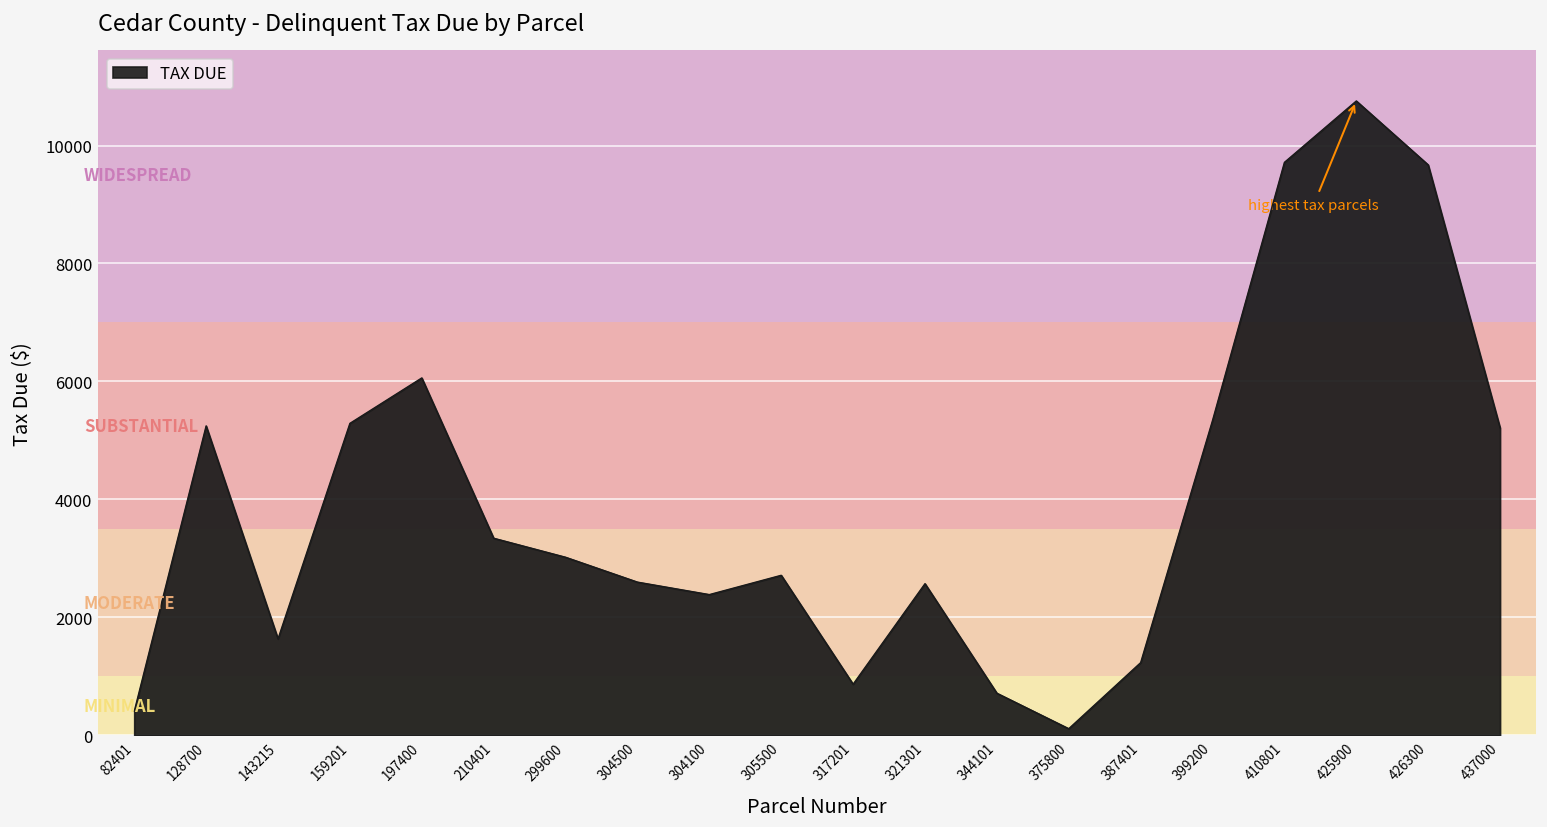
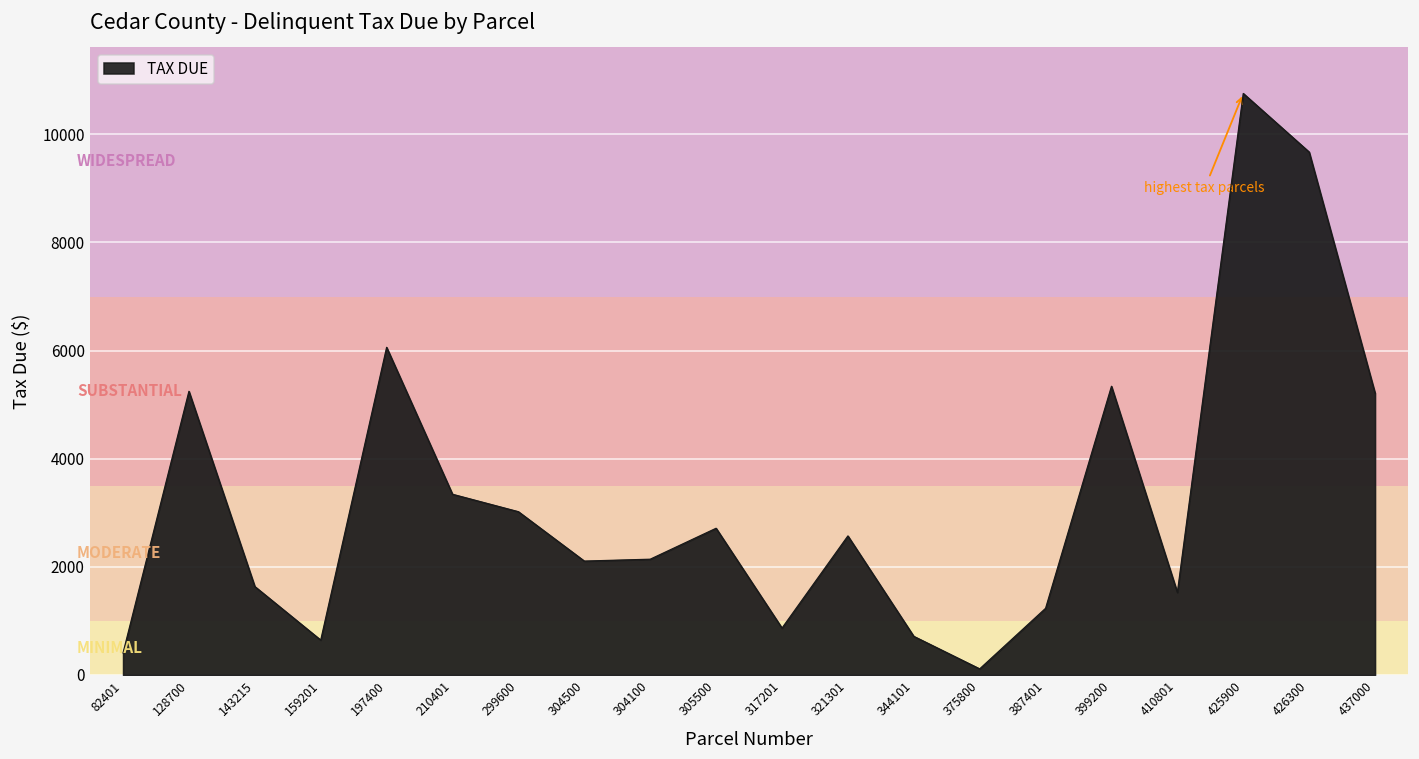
  {
    "82401": 400,
    "128700": 5200,
    "143215": 1600,
-   "159201": 5300,
+   "159201": 600,
    "197400": 6100,
    "210401": 3300,
    "299600": 3000,
-   "304500": 2600,
-   "304100": 2400,
+   "304500": 2100,
+   "304100": 2100,
    "305500": 2700,
    "317201": 900,
    "321301": 2600,
    "344101": 700,
    "375800": 100,
    "387401": 1200,
    "399200": 5300,
-   "410801": 9700,
+   "410801": 1500,
    "425900": 10800,
    "426300": 9700,
    "437000": 5200
  }
